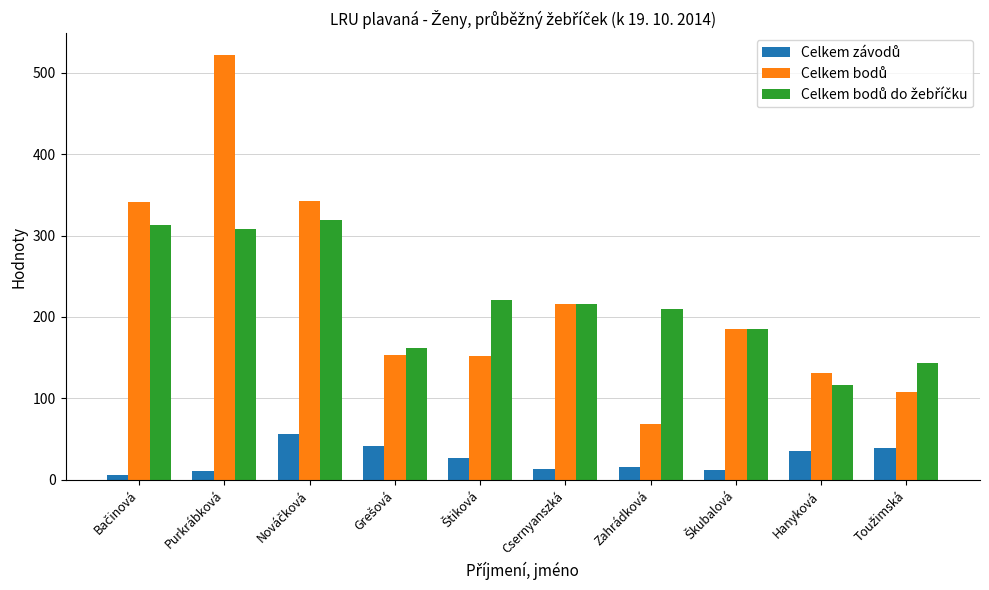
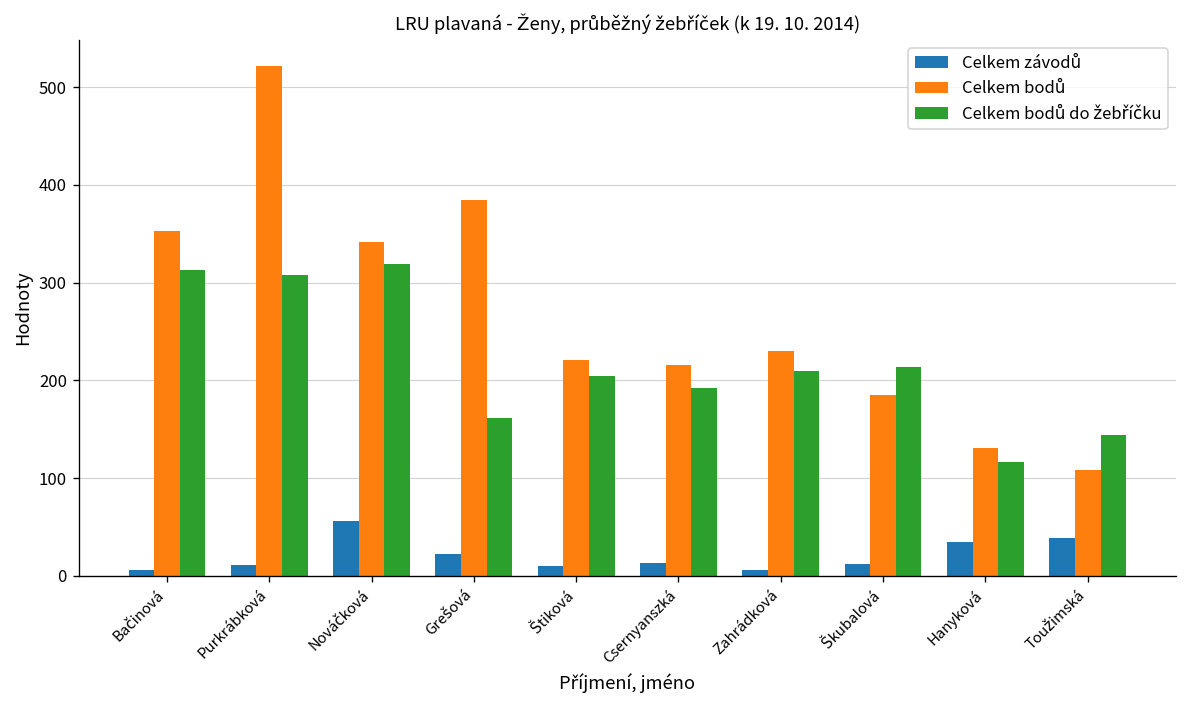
  {
    "Celkem závodů": {
      "Bačinová": 10,
      "Purkrábková": 10,
      "Nováčková": 60,
-     "Grešová": 40,
-     "Štiková": 30,
+     "Grešová": 20,
+     "Štiková": 10,
      "Csernyanszká": 10,
-     "Zahrádková": 20,
+     "Zahrádková": 10,
      "Škubalová": 10,
      "Hanyková": 40,
      "Toužimská": 40
    },
    "Celkem bodů": {
-     "Bačinová": 340,
+     "Bačinová": 350,
      "Purkrábková": 520,
      "Nováčková": 340,
-     "Grešová": 150,
-     "Štiková": 150,
+     "Grešová": 380,
+     "Štiková": 220,
      "Csernyanszká": 220,
-     "Zahrádková": 70,
+     "Zahrádková": 230,
      "Škubalová": 190,
      "Hanyková": 130,
      "Toužimská": 110
    },
    "Celkem bodů do žebříčku": {
      "Bačinová": 310,
      "Purkrábková": 310,
      "Nováčková": 320,
      "Grešová": 160,
-     "Štiková": 220,
-     "Csernyanszká": 220,
+     "Štiková": 200,
+     "Csernyanszká": 190,
      "Zahrádková": 210,
-     "Škubalová": 190,
+     "Škubalová": 210,
      "Hanyková": 120,
      "Toužimská": 140
    }
  }
